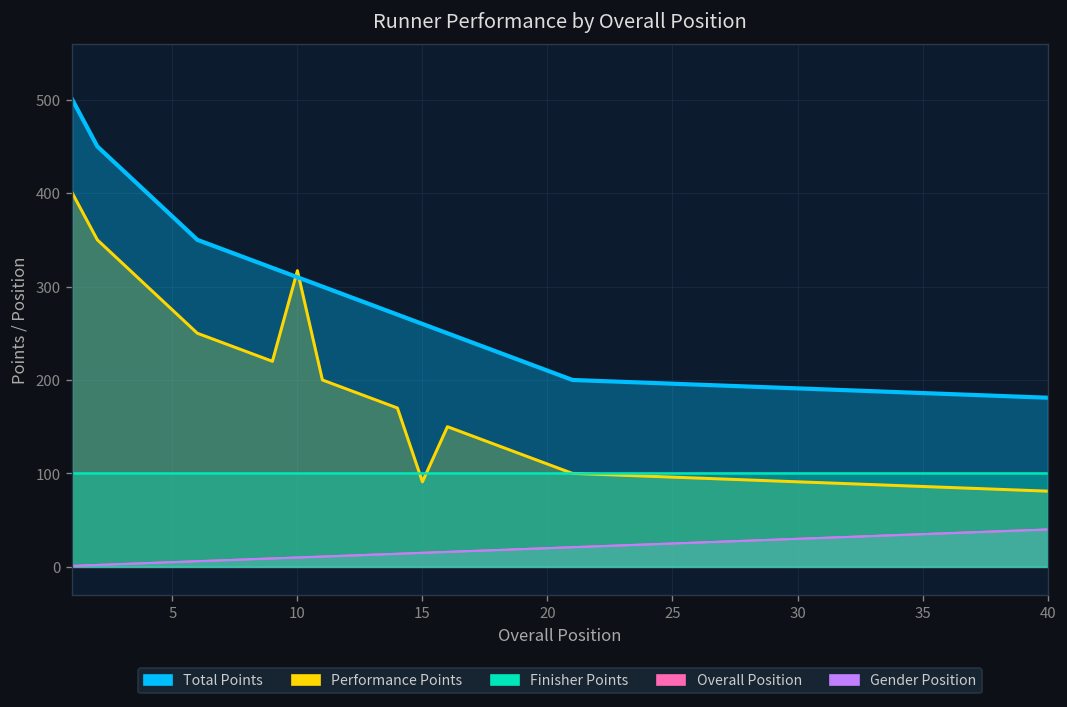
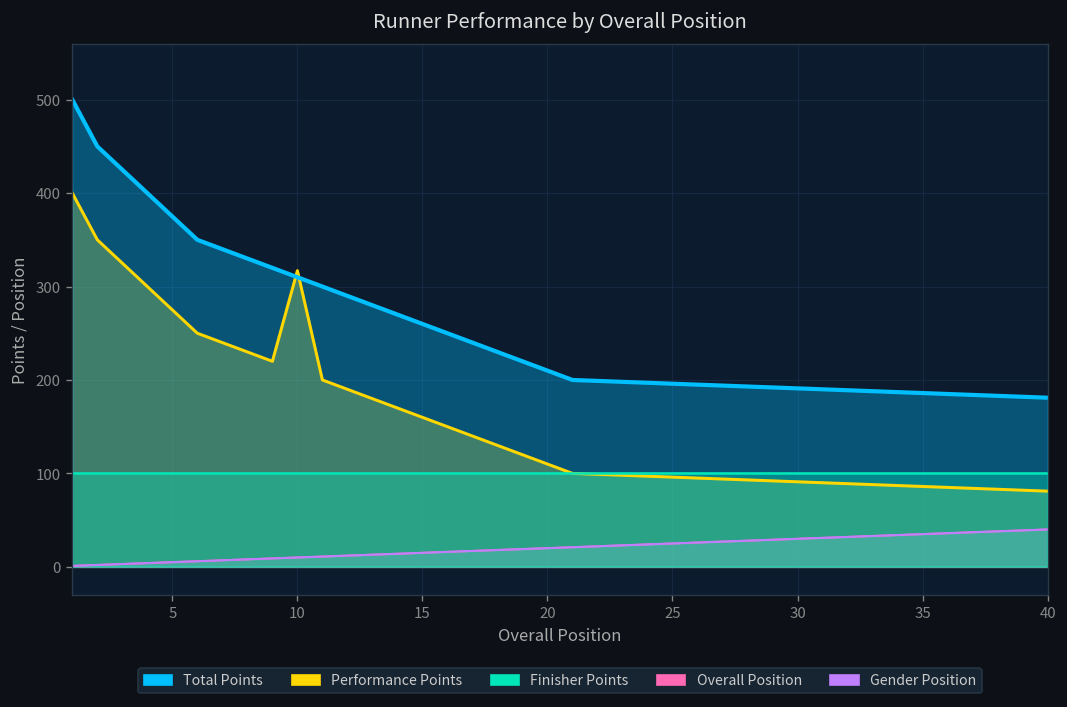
  {
    "Gender Position": {
      "5": 10,
      "10": 10,
      "15": 20,
      "20": 20,
      "25": 30,
      "30": 30,
      "35": 40,
      "40": 40
    },
    "Performance Points": {
      "5": 280,
      "10": 320,
-     "15": 90,
+     "15": 160,
      "20": 110,
      "25": 100,
      "30": 90,
      "35": 90,
      "40": 80
    }
  }
